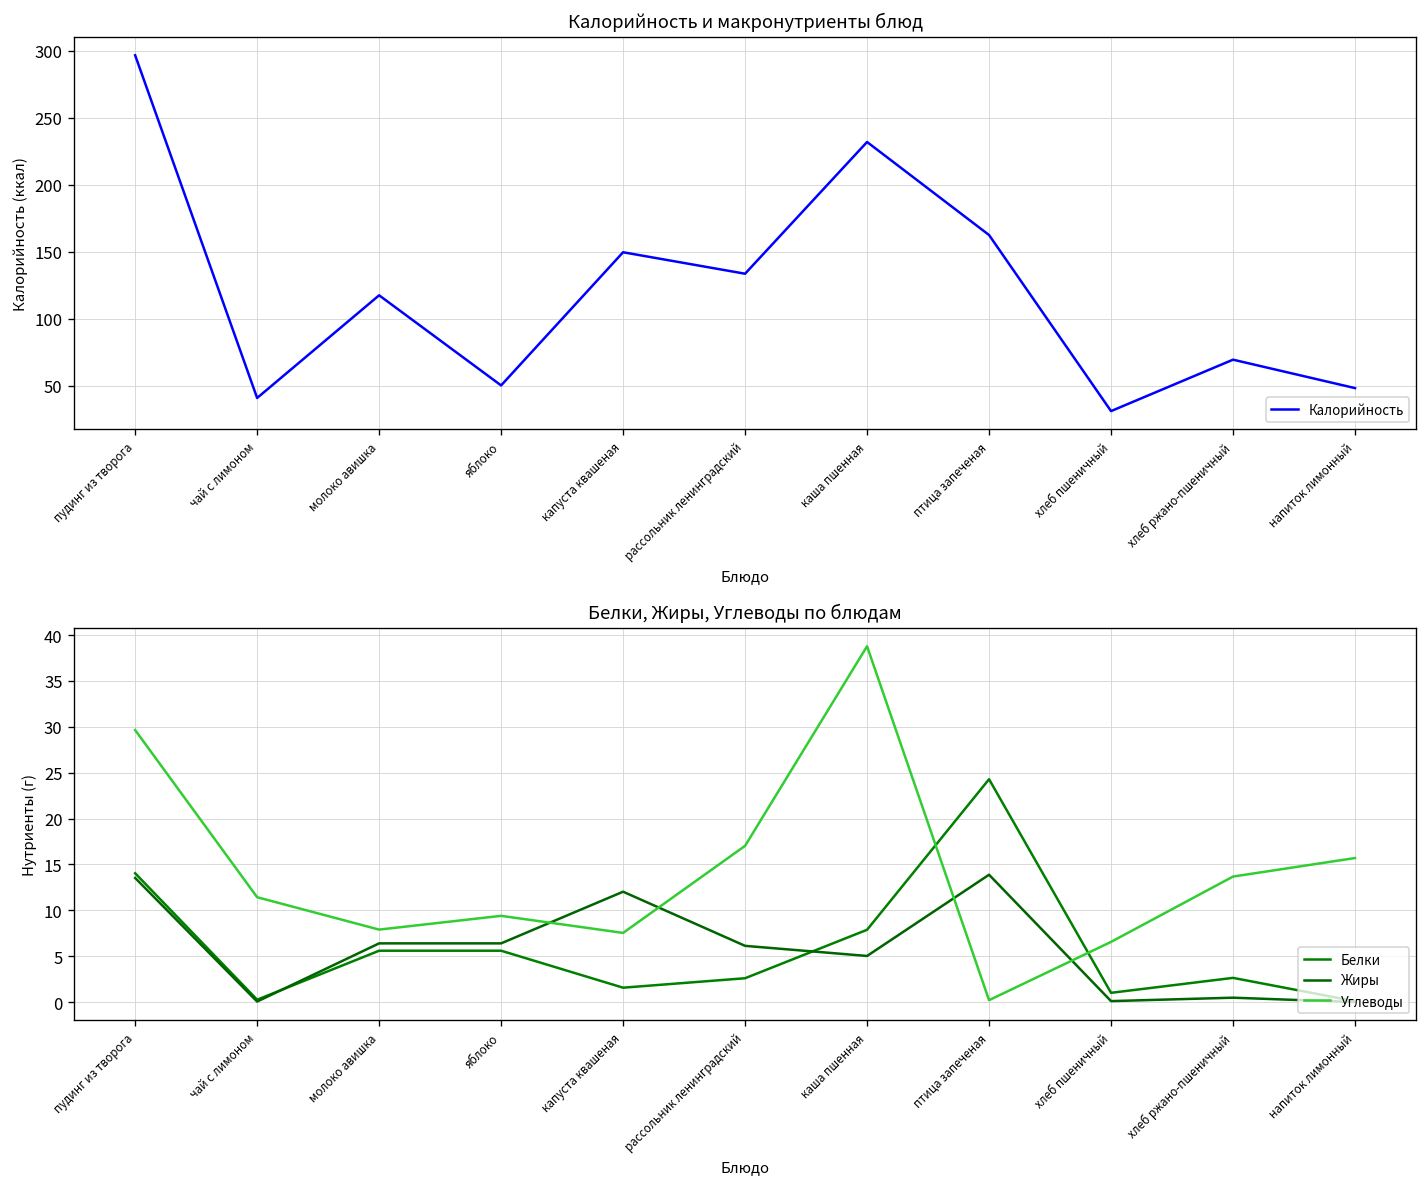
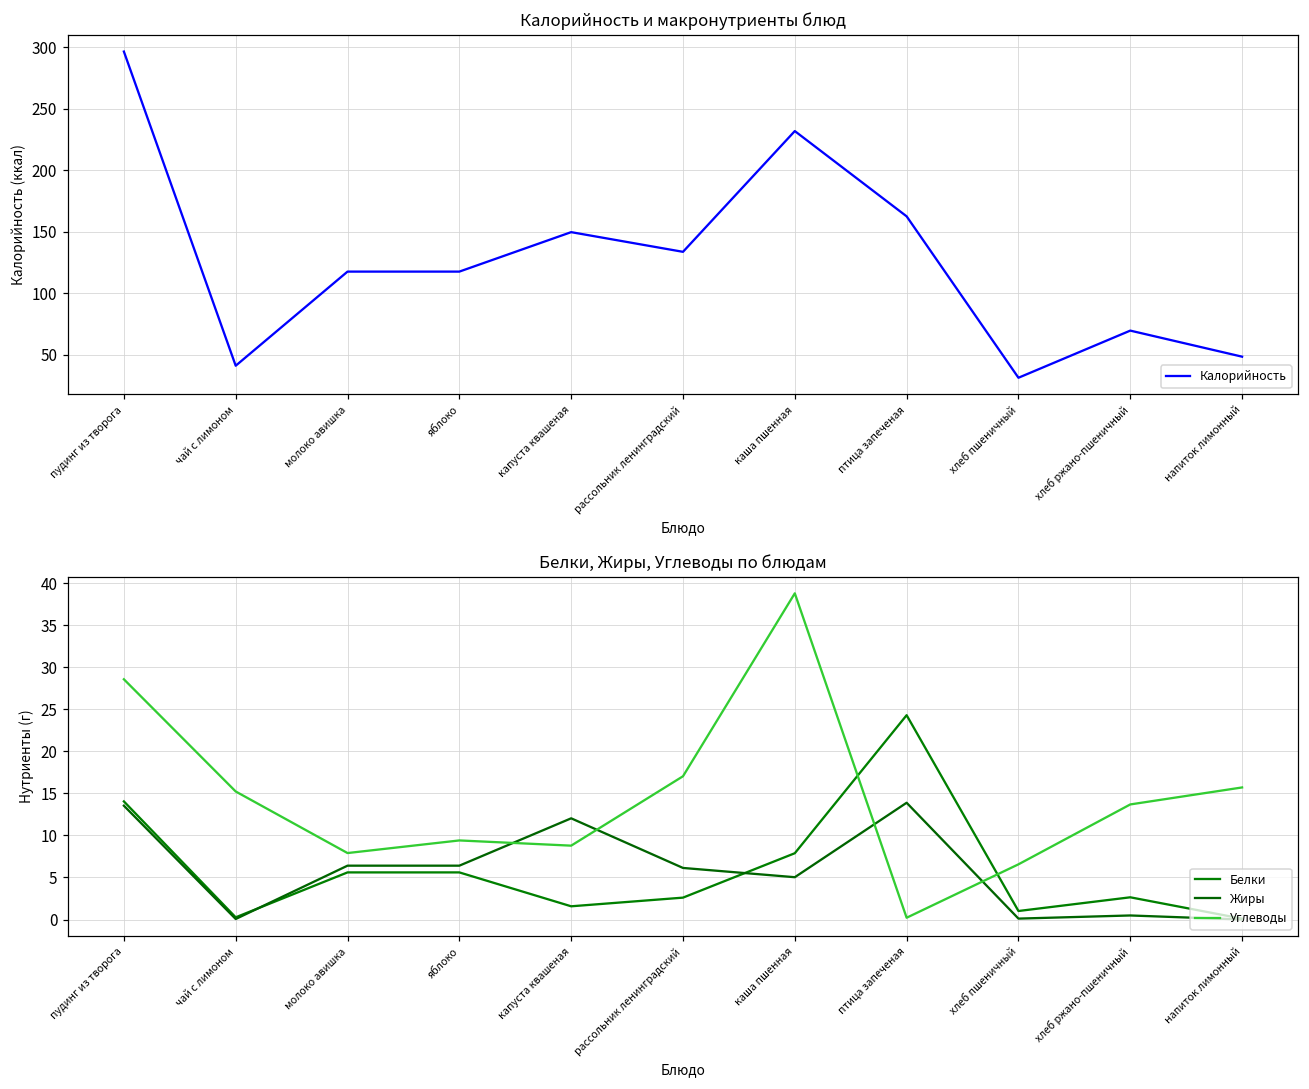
  {
    "Калорийность и макронутриенты блюд": {
      "пудинг из творога": 297,
      "чай с лимоном": 41,
      "молоко авишка": 118,
-     "яблоко": 50,
+     "яблоко": 118,
      "капуста квашеная": 150,
      "рассольник ленинградский": 134,
      "каша пшенная": 232,
      "птица запеченая": 163,
      "хлеб пшеничный": 31,
      "хлеб ржано-пшеничный": 70,
      "напиток лимонный": 48
    },
    "Белки, Жиры, Углеводы по блюдам": {
      "Углеводы": {
-       "пудинг из творога": 30,
-       "чай с лимоном": 11,
+       "пудинг из творога": 29,
+       "чай с лимоном": 15,
        "молоко авишка": 8,
        "яблоко": 9,
-       "капуста квашеная": 8,
+       "капуста квашеная": 9,
        "рассольник ленинградский": 17,
        "каша пшенная": 39,
        "птица запеченая": 0,
        "хлеб пшеничный": 7,
        "хлеб ржано-пшеничный": 14,
        "напиток лимонный": 16
      }
    }
  }
